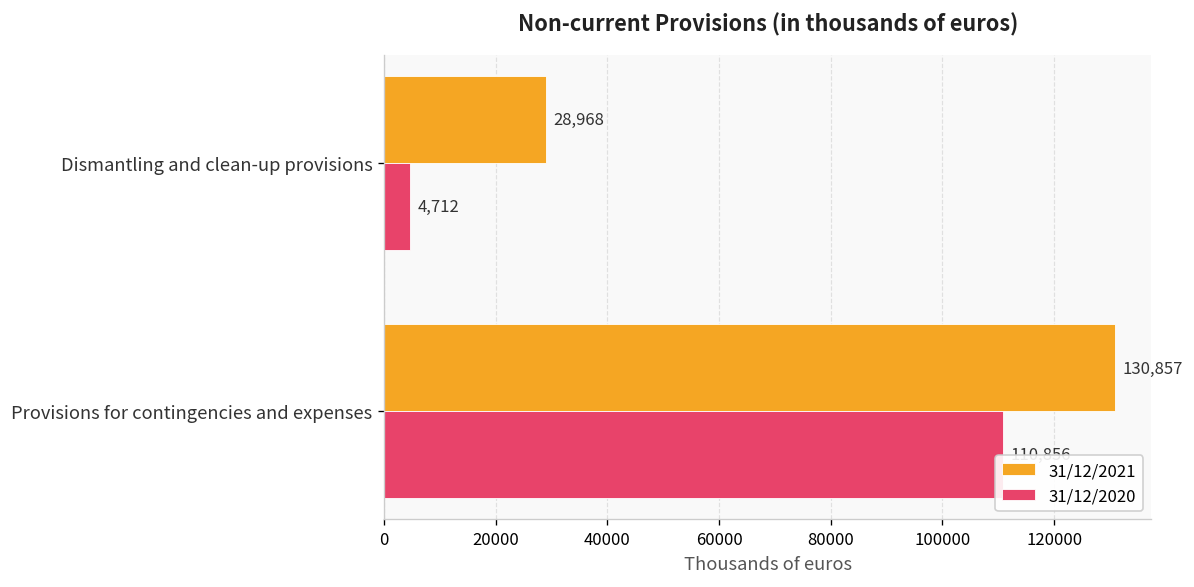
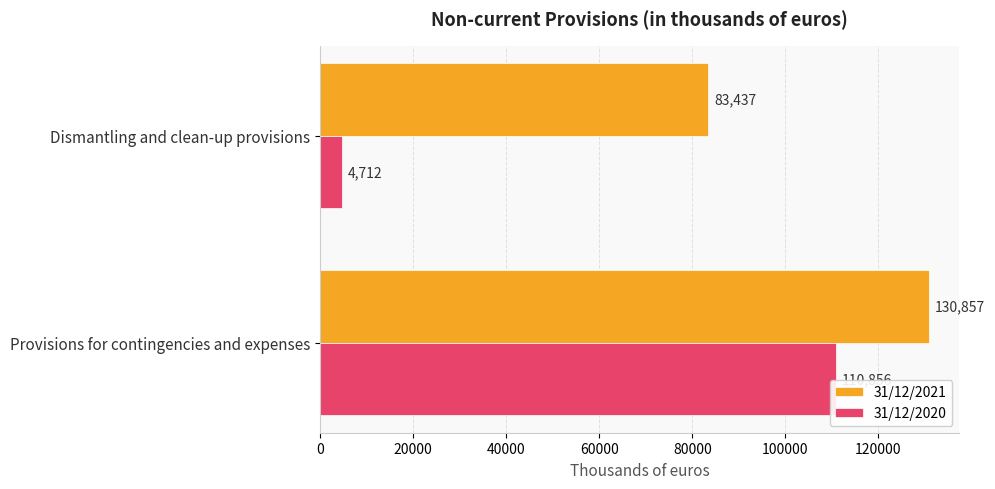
  {
    "31/12/2021": {
-     "Dismantling and clean-up provisions": "28,968",
+     "Dismantling and clean-up provisions": "83,437",
      "Provisions for contingencies and expenses": "130,857"
    },
    "31/12/2020": {
      "Dismantling and clean-up provisions": "4,712"
    }
  }
